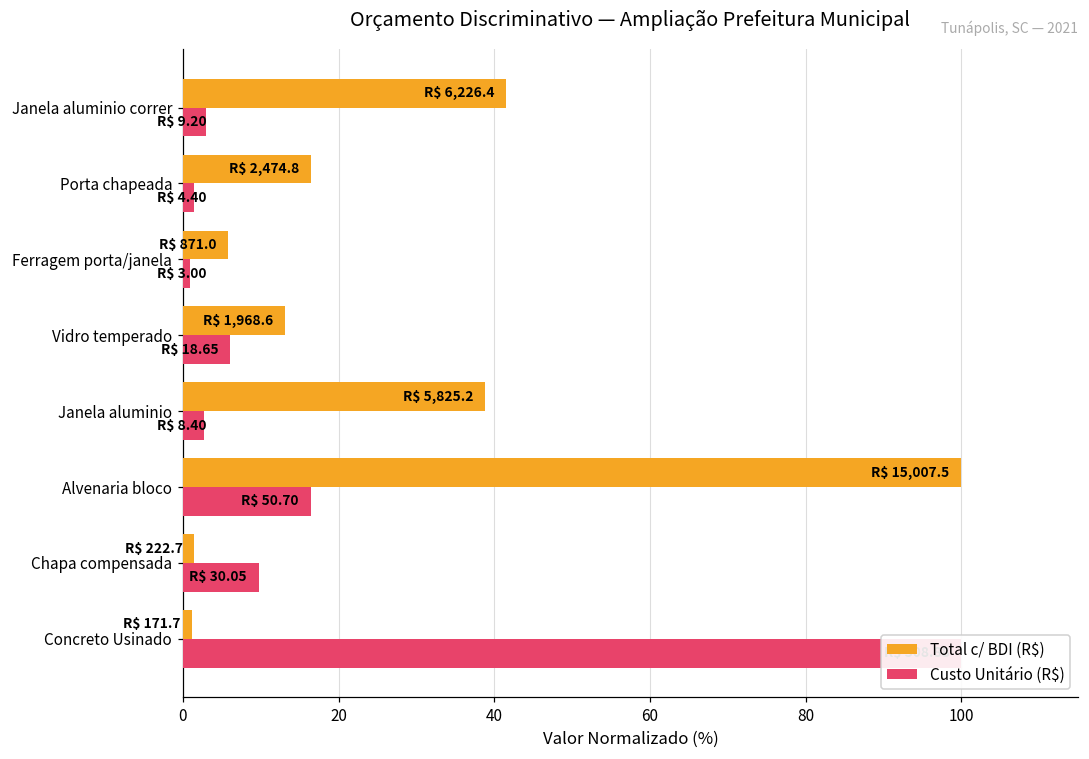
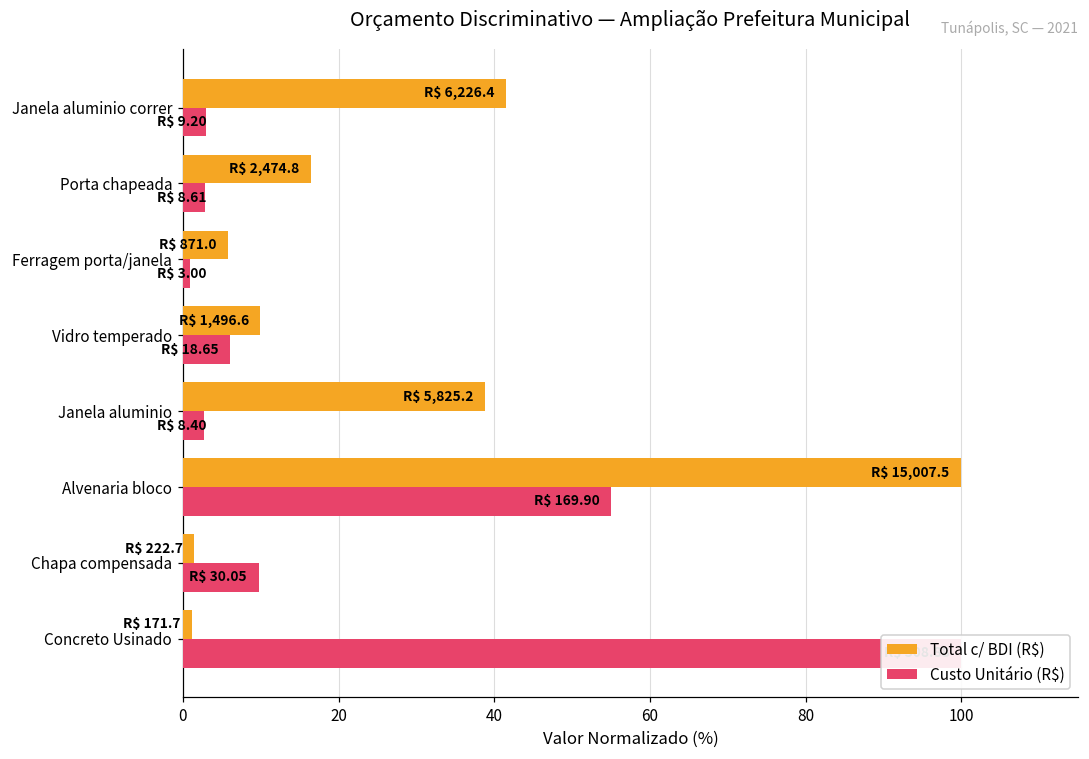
  {
    "Total c/ BDI (R$)": {
-     "Vidro temperado": "1,968.6"
+     "Vidro temperado": "1,496.6"
    },
    "Custo Unitário (R$)": {
-     "Porta chapeada": "4.40",
-     "Alvenaria bloco": "50.70"
+     "Porta chapeada": "8.61",
+     "Alvenaria bloco": "169.90"
    }
  }
